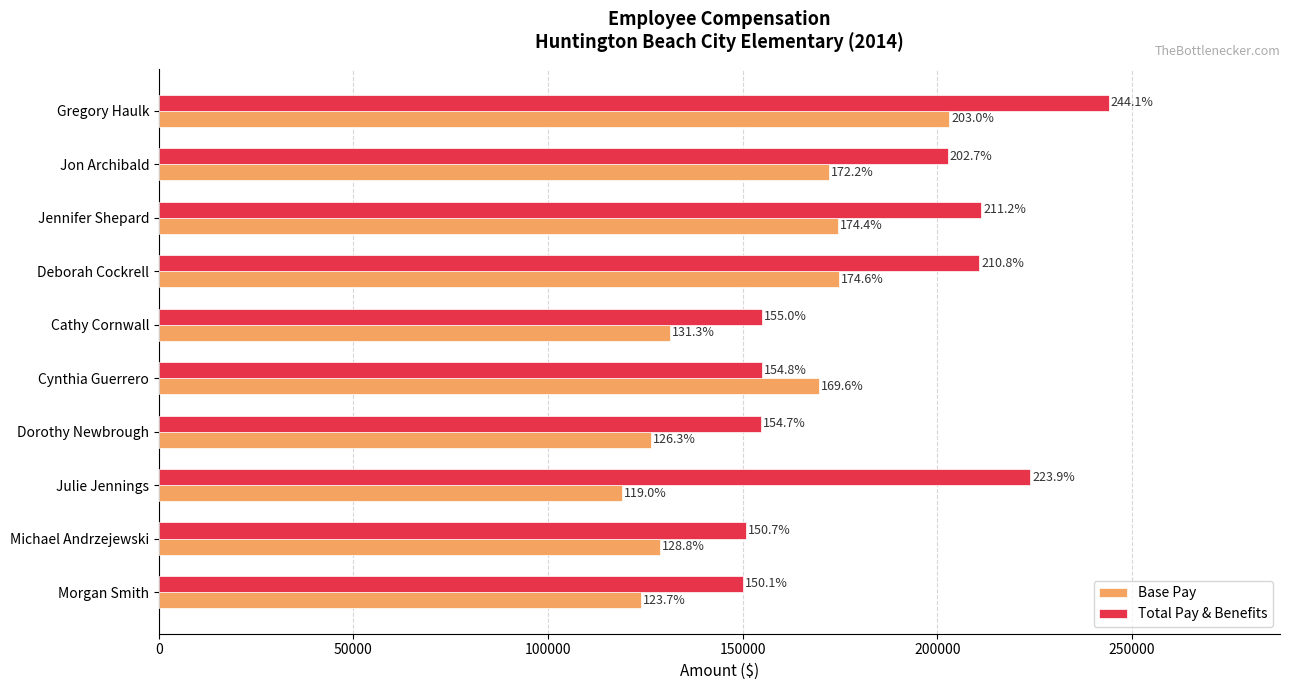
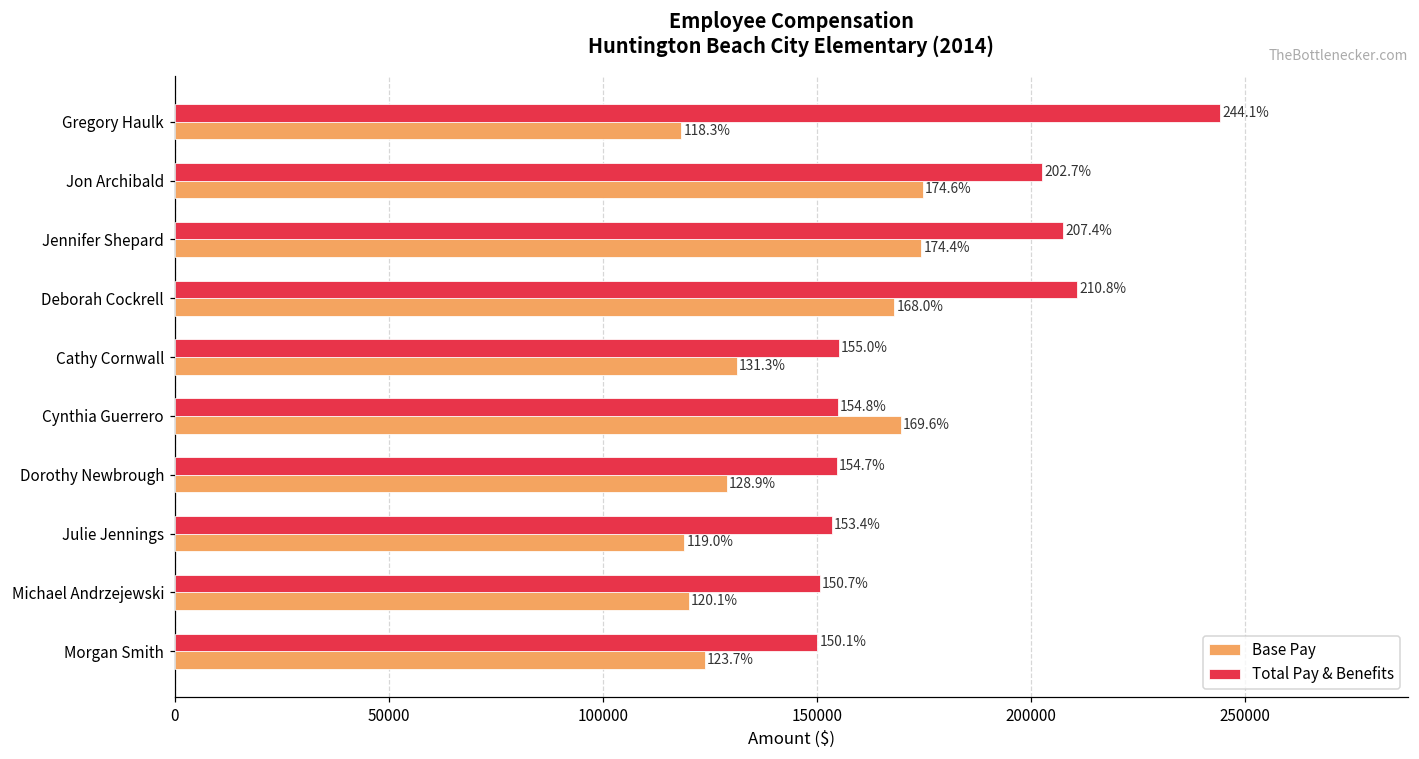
  {
    "Base Pay": {
-     "Gregory Haulk": "203.0%",
-     "Jon Archibald": "172.2%",
+     "Gregory Haulk": "118.3%",
+     "Jon Archibald": "174.6%",
      "Jennifer Shepard": "174.4%",
-     "Deborah Cockrell": "174.6%",
+     "Deborah Cockrell": "168.0%",
      "Cathy Cornwall": "131.3%",
      "Cynthia Guerrero": "169.6%",
-     "Dorothy Newbrough": "126.3%",
+     "Dorothy Newbrough": "128.9%",
      "Julie Jennings": "119.0%",
-     "Michael Andrzejewski": "128.8%",
+     "Michael Andrzejewski": "120.1%",
      "Morgan Smith": "123.7%"
    },
    "Total Pay & Benefits": {
      "Gregory Haulk": "244.1%",
      "Jon Archibald": "202.7%",
-     "Jennifer Shepard": "211.2%",
+     "Jennifer Shepard": "207.4%",
      "Deborah Cockrell": "210.8%",
      "Cathy Cornwall": "155.0%",
      "Cynthia Guerrero": "154.8%",
      "Dorothy Newbrough": "154.7%",
-     "Julie Jennings": "223.9%",
+     "Julie Jennings": "153.4%",
      "Michael Andrzejewski": "150.7%",
      "Morgan Smith": "150.1%"
    }
  }
